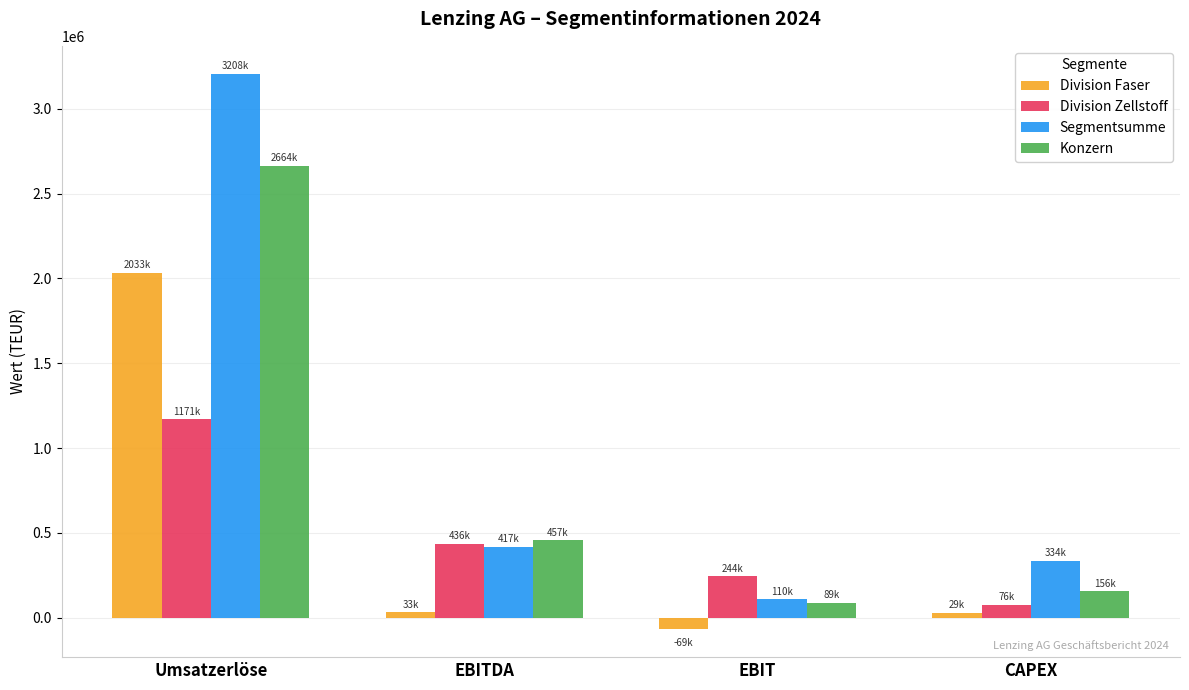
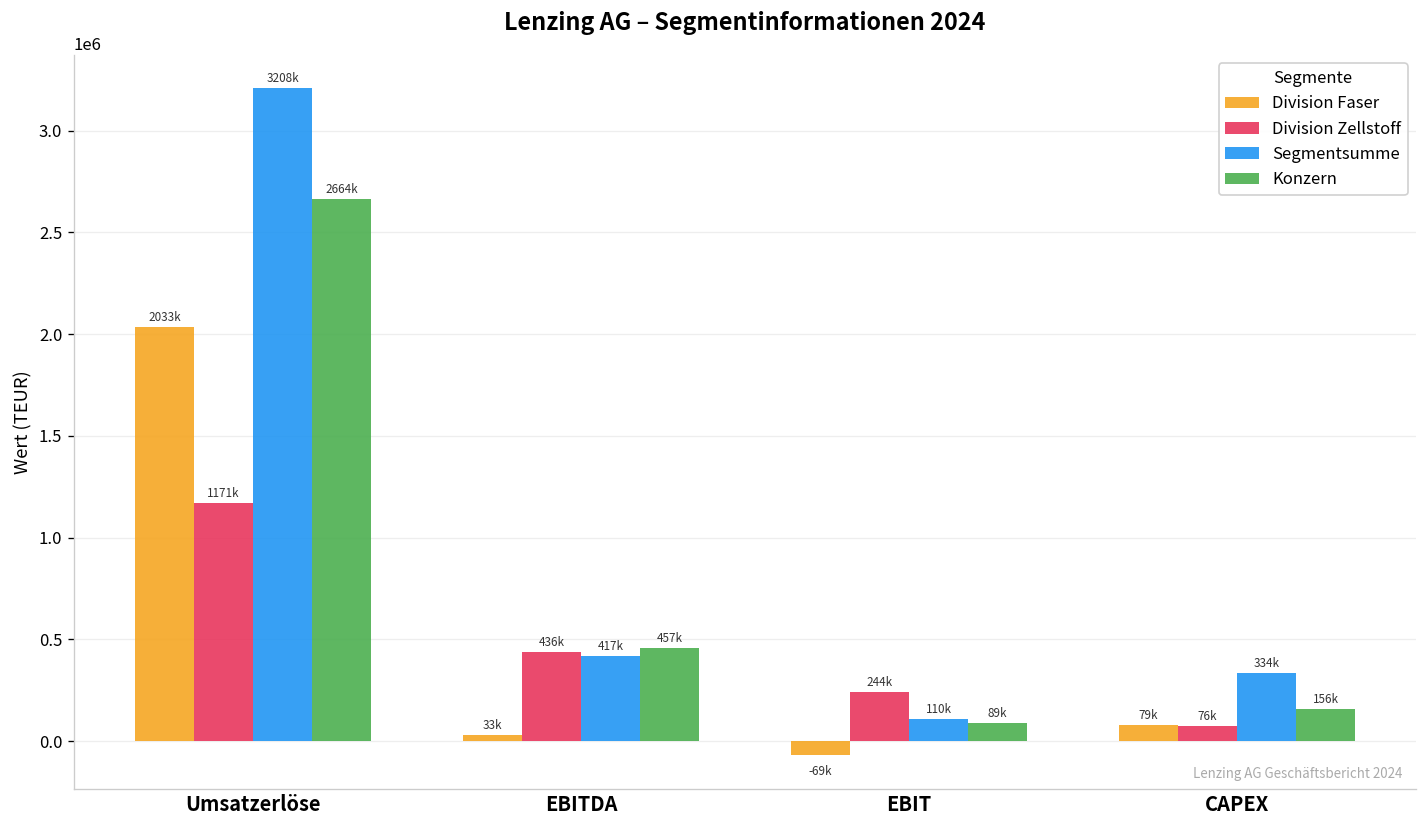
  {
    "Division Faser": {
      "Umsatzerlöse": "2033k",
      "EBITDA": "33k",
      "EBIT": "-69k",
-     "CAPEX": "29k"
+     "CAPEX": "79k"
    },
    "Division Zellstoff": {
      "Umsatzerlöse": "1171k",
      "EBITDA": "436k",
      "EBIT": "244k",
      "CAPEX": "76k"
    },
    "Segmentsumme": {
      "Umsatzerlöse": "3208k",
      "EBITDA": "417k",
      "EBIT": "110k",
      "CAPEX": "334k"
    },
    "Konzern": {
      "Umsatzerlöse": "2664k",
      "EBITDA": "457k",
      "EBIT": "89k",
      "CAPEX": "156k"
    }
  }
